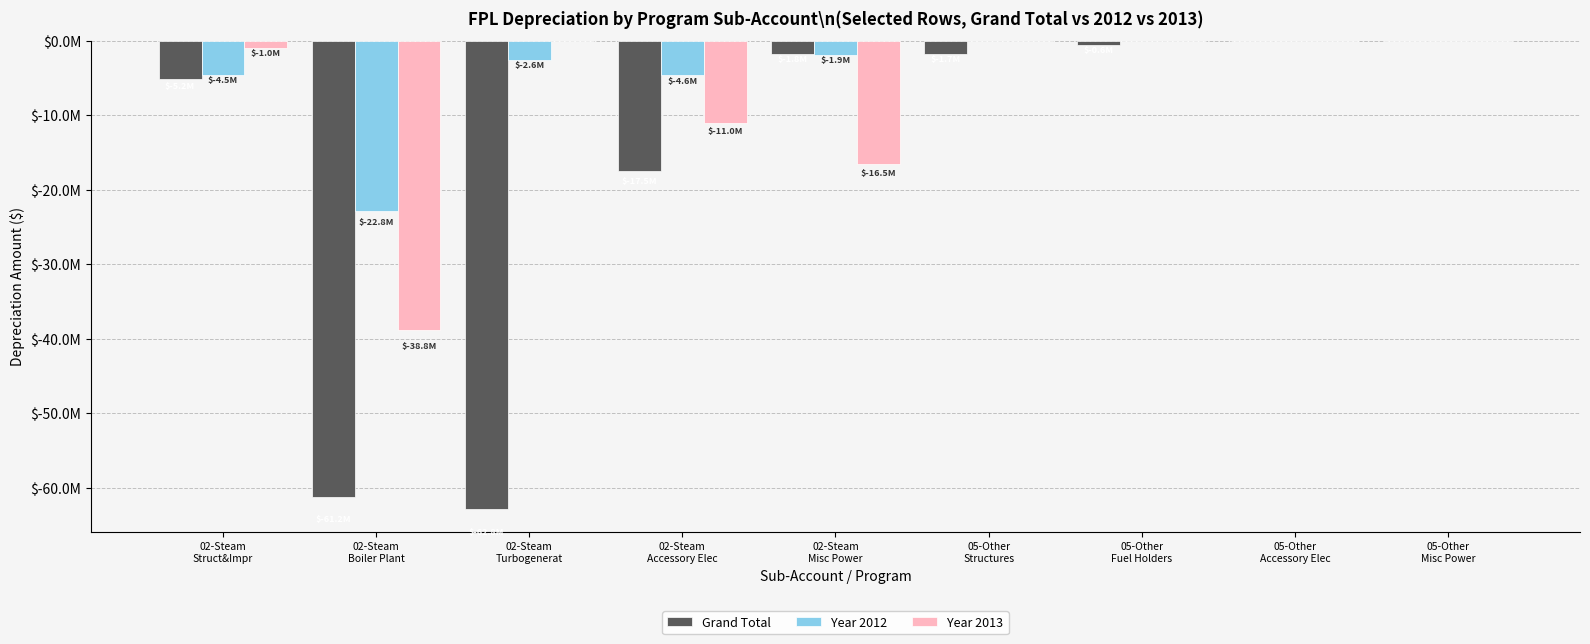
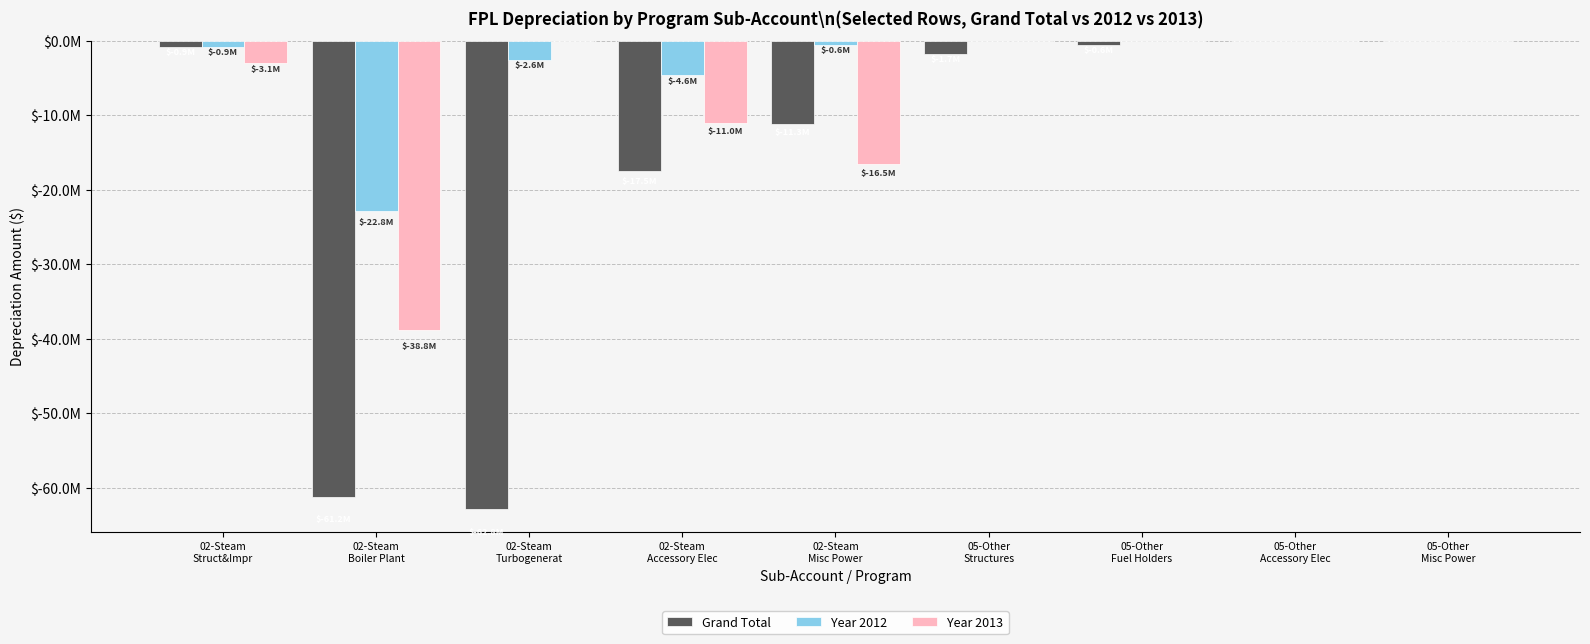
  {
    "Grand Total": {
-     "02-Steam Struct&Impr": "$-5000000",
+     "02-Steam Struct&Impr": "$-1000000",
      "02-Steam Boiler Plant": "$-61000000",
      "02-Steam Turbogenerat": "$-63000000",
      "02-Steam Accessory Elec": "$-18000000",
-     "02-Steam Misc Power": "$-2000000",
+     "02-Steam Misc Power": "$-11000000",
      "05-Other Structures": "$-2000000",
      "05-Other Fuel Holders": "$-1000000"
    },
    "Year 2012": {
-     "02-Steam Struct&Impr": "$-4.5M",
+     "02-Steam Struct&Impr": "$-0.9M",
      "02-Steam Boiler Plant": "$-22.8M",
      "02-Steam Turbogenerat": "$-2.6M",
      "02-Steam Accessory Elec": "$-4.6M",
-     "02-Steam Misc Power": "$-1.9M"
+     "02-Steam Misc Power": "$-0.6M"
    },
    "Year 2013": {
-     "02-Steam Struct&Impr": "$-1.0M",
+     "02-Steam Struct&Impr": "$-3.1M",
      "02-Steam Boiler Plant": "$-38.8M",
      "02-Steam Accessory Elec": "$-11.0M",
      "02-Steam Misc Power": "$-16.5M"
    }
  }
